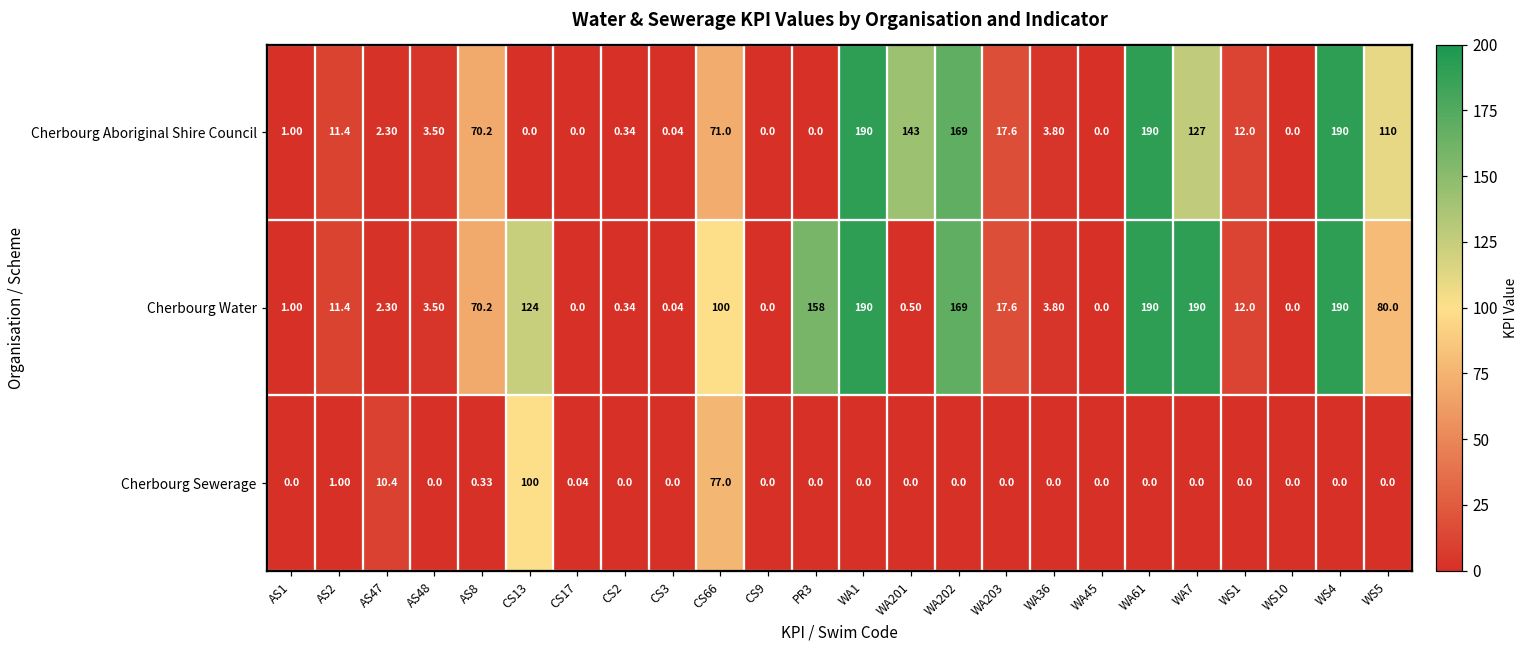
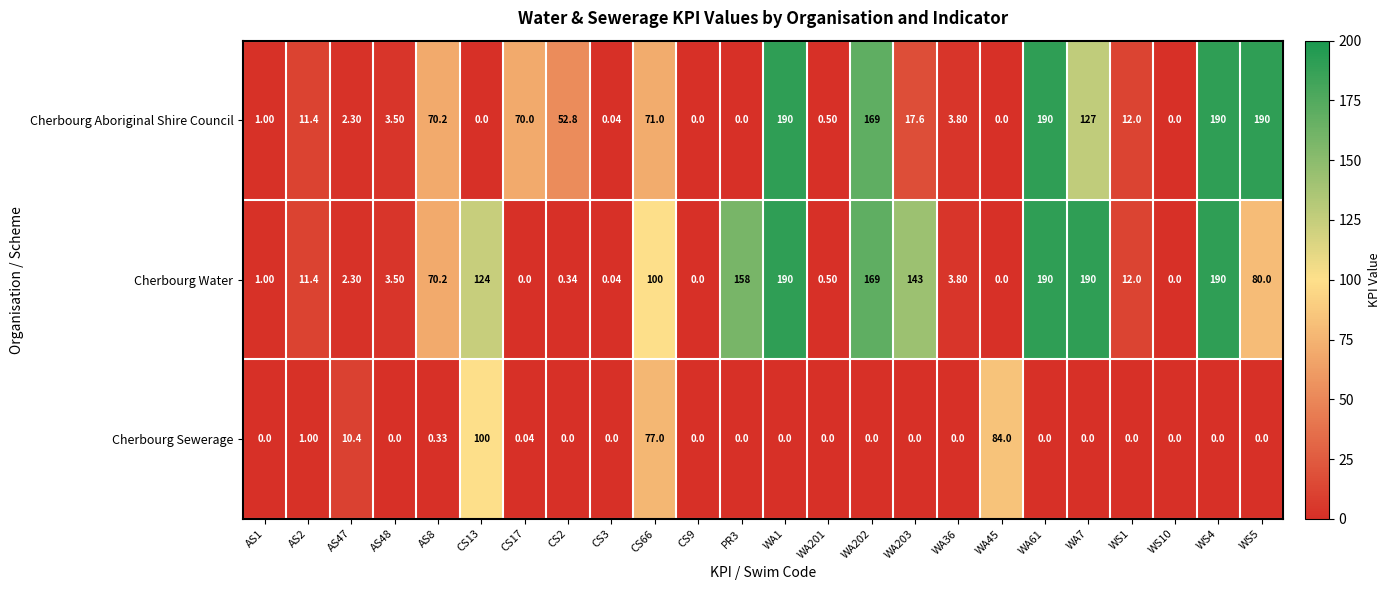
  {
    "Cherbourg Aboriginal Shire Council": {
      "AS1": 1.00,
      "AS2": 11.4,
      "AS47": 2.30,
      "AS48": 3.50,
      "AS8": 70.2,
      "CS13": 0.0,
-     "CS17": 0.0,
-     "CS2": 0.34,
+     "CS17": 70.0,
+     "CS2": 52.8,
      "CS3": 0.04,
      "CS66": 71.0,
      "CS9": 0.0,
      "PR3": 0.0,
      "WA1": 190,
-     "WA201": 143,
+     "WA201": 0.50,
      "WA202": 169,
      "WA203": 17.6,
      "WA36": 3.80,
      "WA45": 0.0,
      "WA61": 190,
      "WA7": 127,
      "WS1": 12.0,
      "WS10": 0.0,
      "WS4": 190,
-     "WS5": 110
+     "WS5": 190
    },
    "Cherbourg Water": {
      "AS1": 1.00,
      "AS2": 11.4,
      "AS47": 2.30,
      "AS48": 3.50,
      "AS8": 70.2,
      "CS13": 124,
      "CS17": 0.0,
      "CS2": 0.34,
      "CS3": 0.04,
      "CS66": 100,
      "CS9": 0.0,
      "PR3": 158,
      "WA1": 190,
      "WA201": 0.50,
      "WA202": 169,
-     "WA203": 17.6,
+     "WA203": 143,
      "WA36": 3.80,
      "WA45": 0.0,
      "WA61": 190,
      "WA7": 190,
      "WS1": 12.0,
      "WS10": 0.0,
      "WS4": 190,
      "WS5": 80.0
    },
    "Cherbourg Sewerage": {
      "AS1": 0.0,
      "AS2": 1.00,
      "AS47": 10.4,
      "AS48": 0.0,
      "AS8": 0.33,
      "CS13": 100,
      "CS17": 0.04,
      "CS2": 0.0,
      "CS3": 0.0,
      "CS66": 77.0,
      "CS9": 0.0,
      "PR3": 0.0,
      "WA1": 0.0,
      "WA201": 0.0,
      "WA202": 0.0,
      "WA203": 0.0,
      "WA36": 0.0,
-     "WA45": 0.0,
+     "WA45": 84.0,
      "WA61": 0.0,
      "WA7": 0.0,
      "WS1": 0.0,
      "WS10": 0.0,
      "WS4": 0.0,
      "WS5": 0.0
    }
  }
